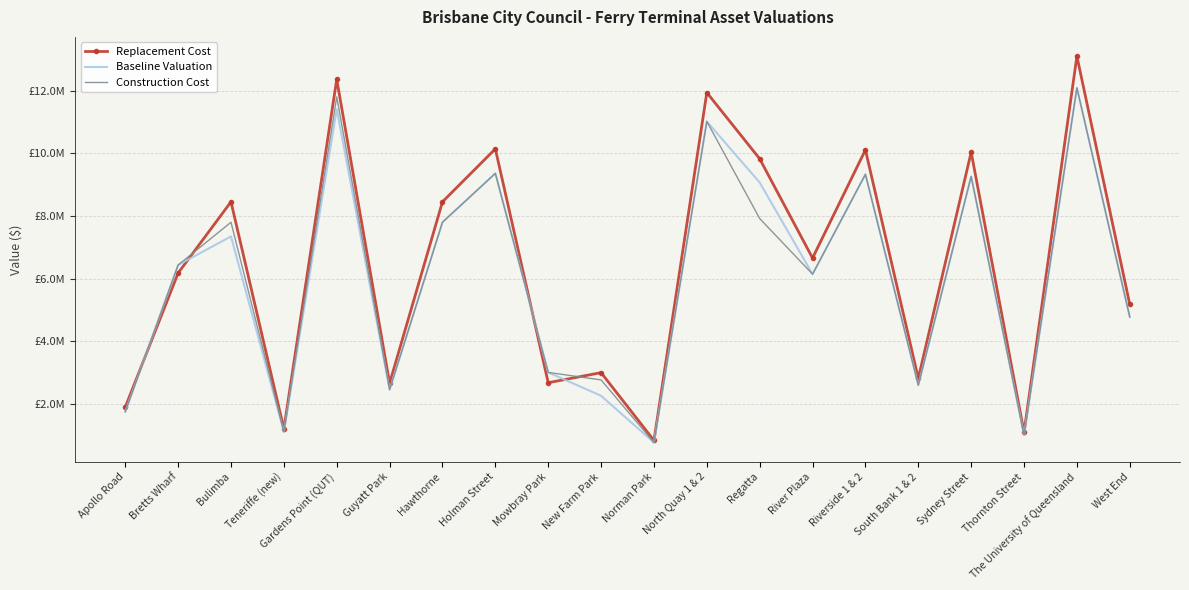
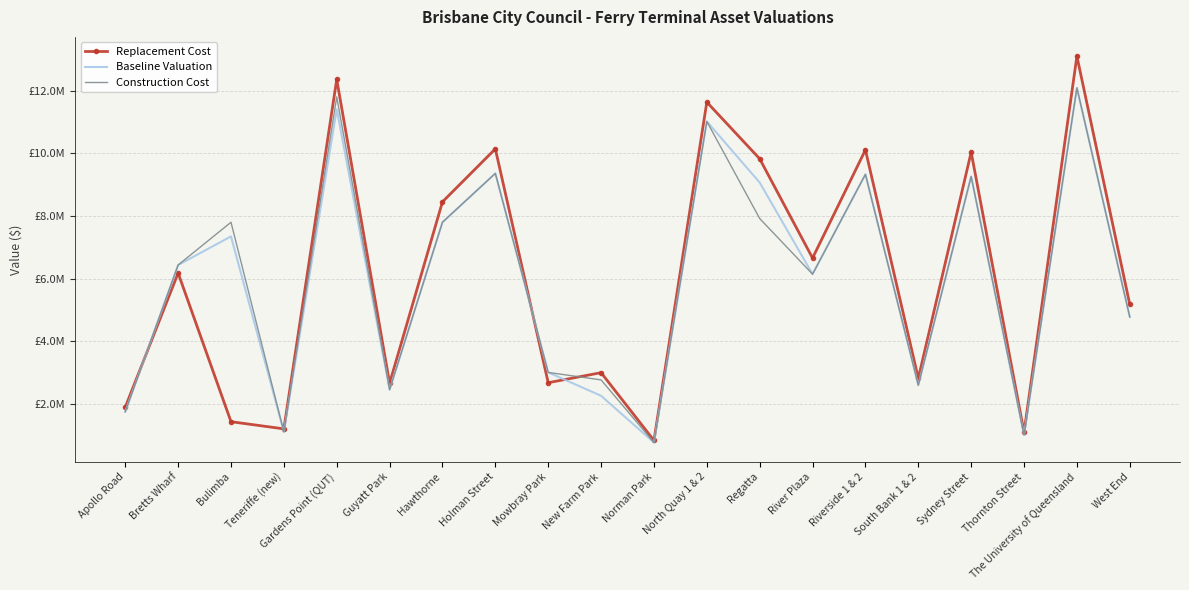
  {
    "Replacement Cost": {
      "Apollo Road": "£1900000",
      "Bretts Wharf": "£6200000",
-     "Bulimba": "£8500000",
+     "Bulimba": "£1400000",
      "Teneriffe (new)": "£1200000",
      "Gardens Point (QUT)": "£12400000",
      "Guyatt Park": "£2700000",
      "Hawthorne": "£8500000",
      "Holman Street": "£10100000",
      "Mowbray Park": "£2700000",
      "New Farm Park": "£3000000",
-     "North Quay 1 & 2": "£11900000",
+     "North Quay 1 & 2": "£11600000",
      "Regatta": "£9800000",
      "River Plaza": "£6700000",
      "Riverside 1 & 2": "£10100000",
      "South Bank 1 & 2": "£2800000",
      "Sydney Street": "£10000000",
      "Thornton Street": "£1100000",
      "The University of Queensland": "£13100000",
      "West End": "£5200000"
    },
    "Baseline Valuation": {
      "Bulimba": "£7300000",
      "Gardens Point (QUT)": "£11400000",
      "New Farm Park": "£2300000",
      "Regatta": "£9100000"
    },
    "Construction Cost": {
      "Bulimba": "£7800000",
      "Gardens Point (QUT)": "£11800000",
      "New Farm Park": "£2800000",
      "Regatta": "£7900000"
    }
  }
